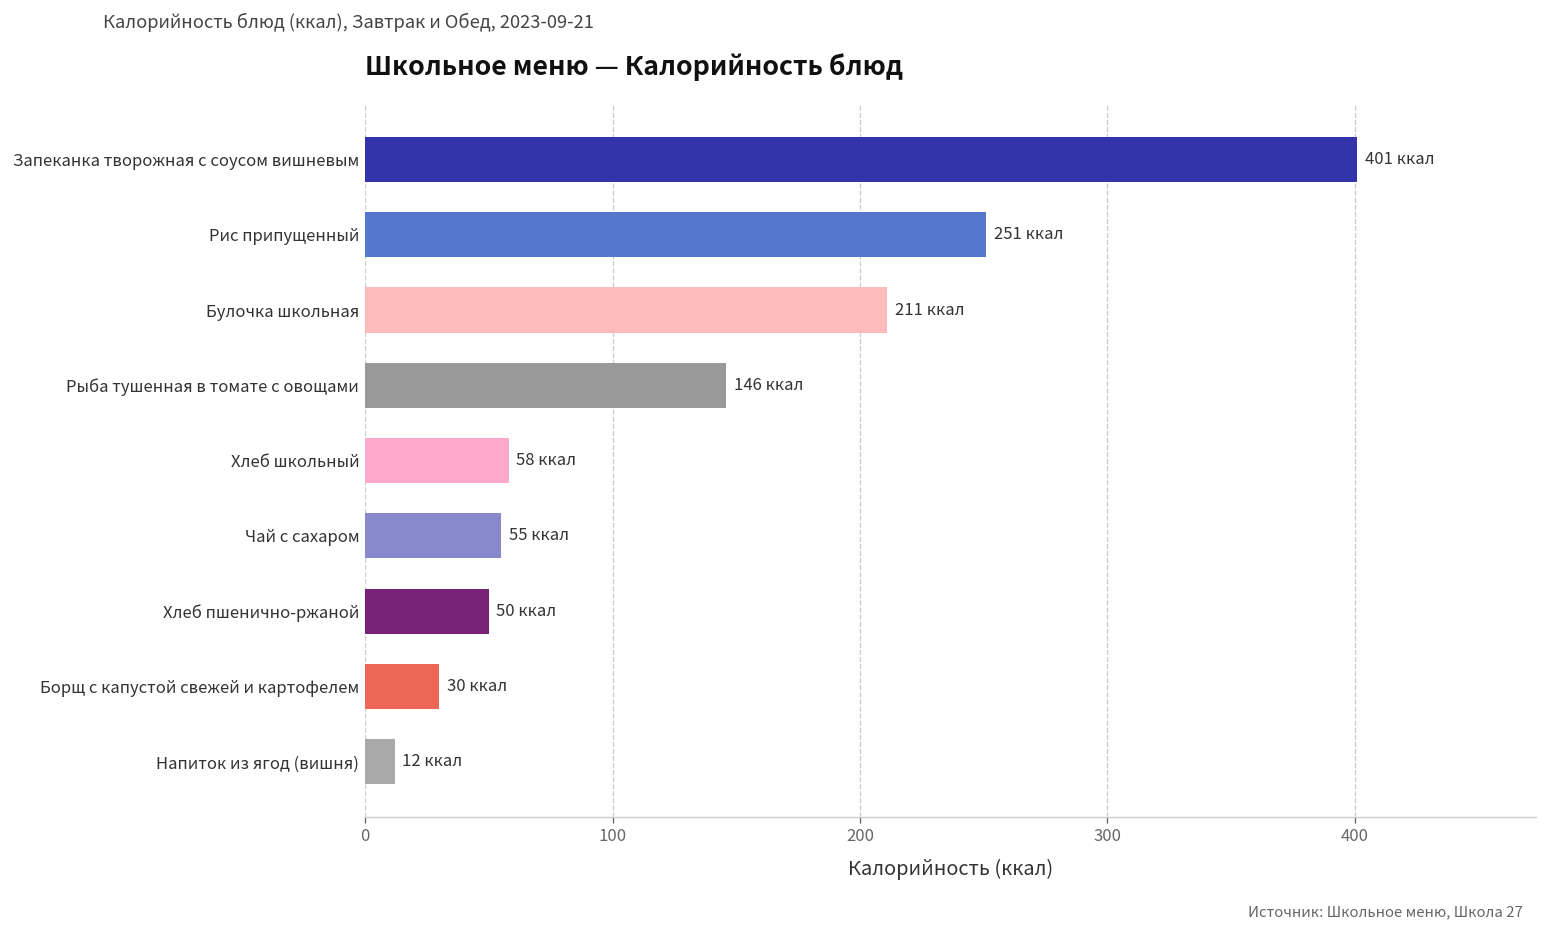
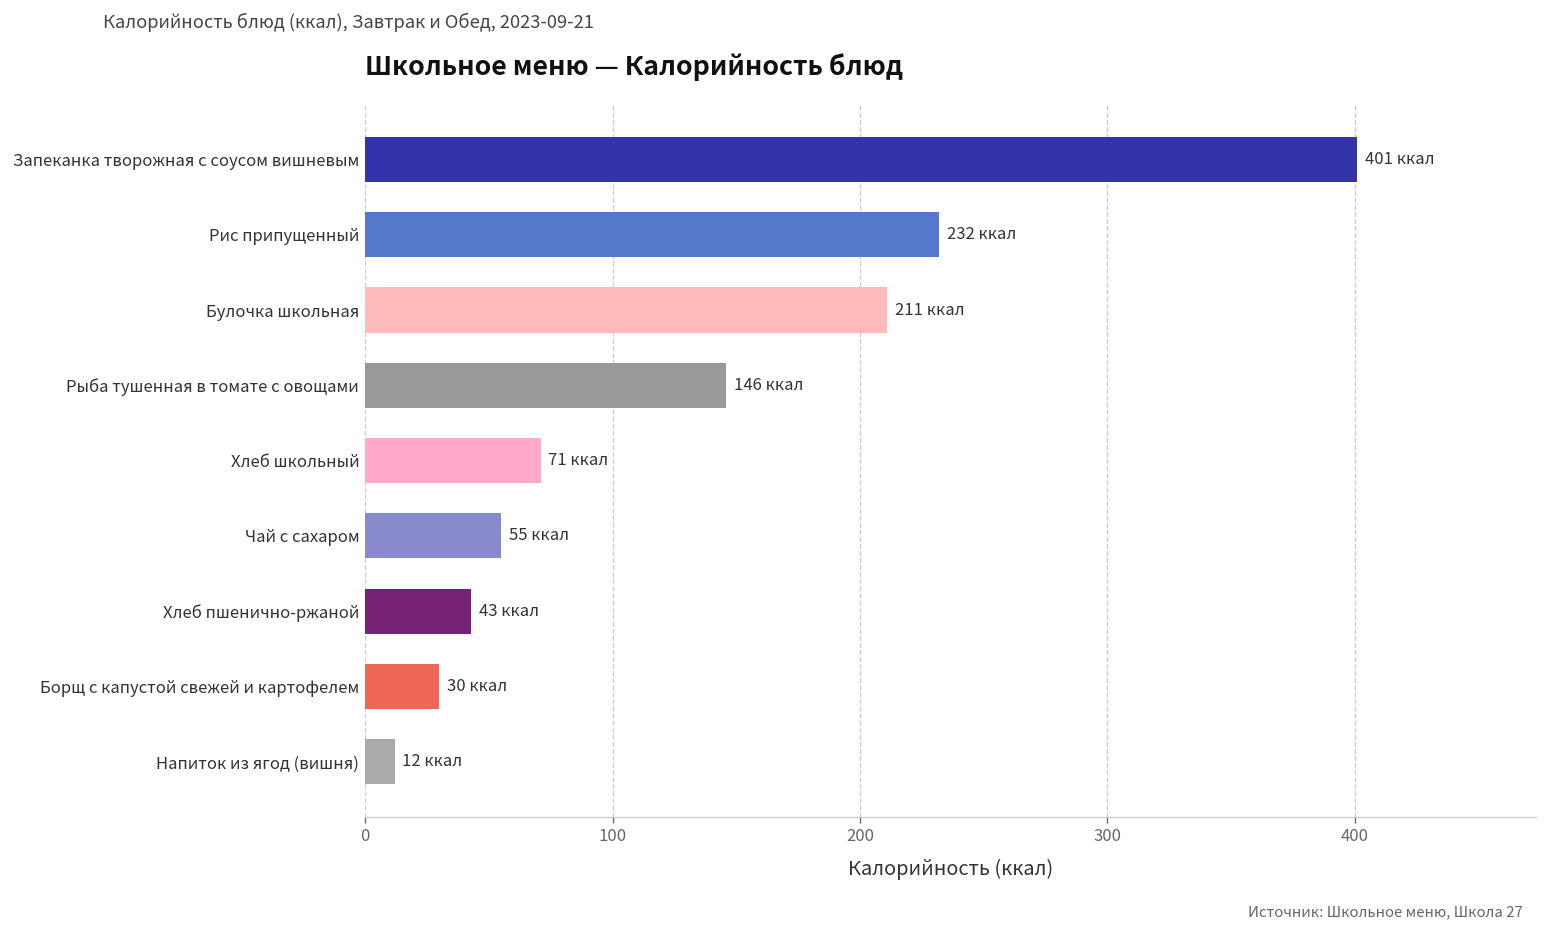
  {
    "Запеканка творожная с соусом вишневым": 401,
-   "Рис припущенный": 251,
+   "Рис припущенный": 232,
    "Булочка школьная": 211,
    "Рыба тушенная в томате с овощами": 146,
-   "Хлеб школьный": 58,
+   "Хлеб школьный": 71,
    "Чай с сахаром": 55,
-   "Хлеб пшенично-ржаной": 50,
+   "Хлеб пшенично-ржаной": 43,
    "Борщ с капустой свежей и картофелем": 30,
    "Напиток из ягод (вишня)": 12
  }
